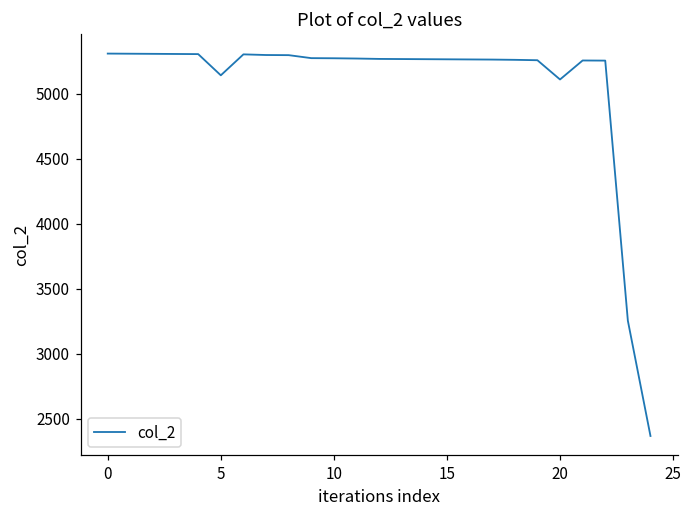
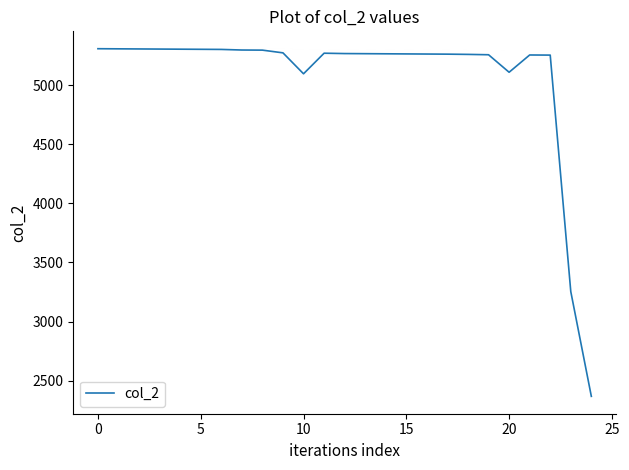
  {
    "0": 5310,
-   "5": 5140,
-   "10": 5270,
+   "5": 5300,
+   "10": 5100,
    "15": 5260,
    "20": 5110
  }
